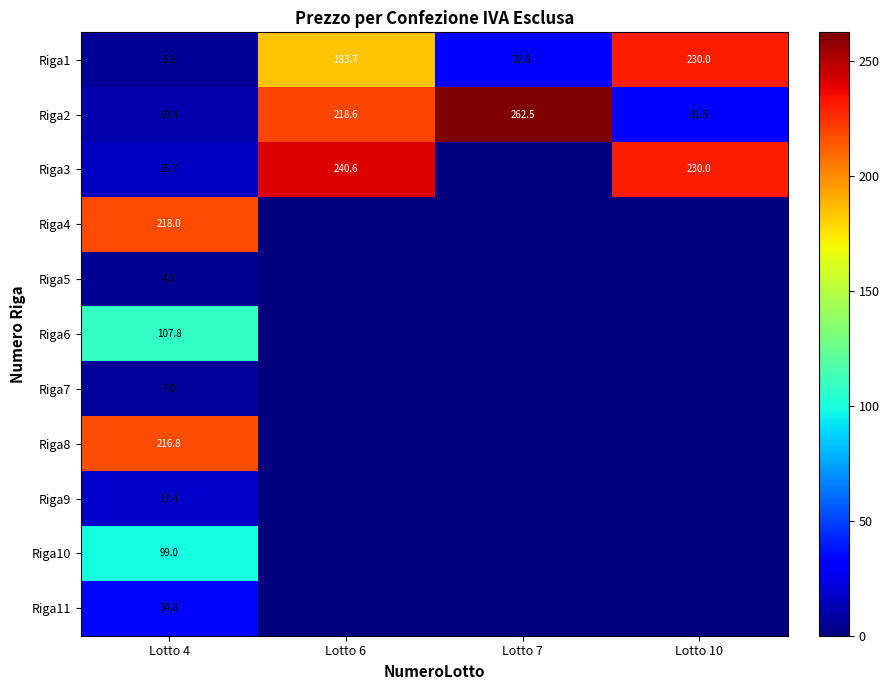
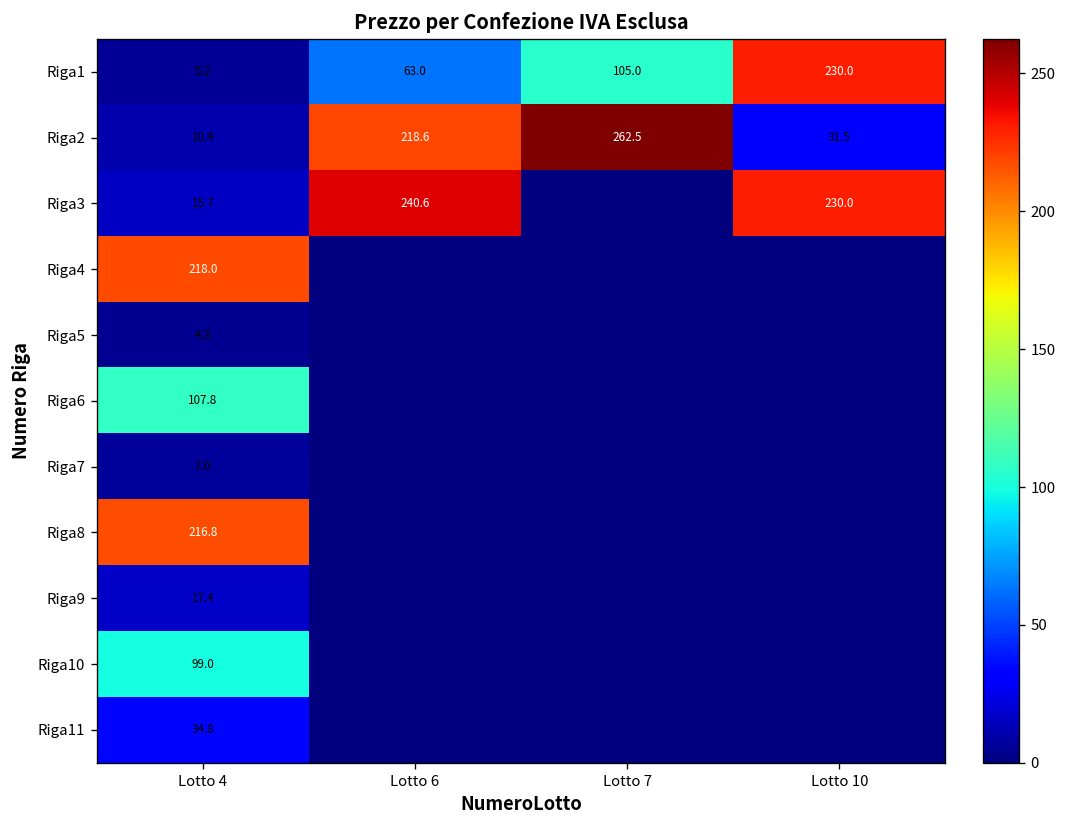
  {
    "Riga1": {
      "Lotto 4": 5.2,
-     "Lotto 6": 183.7,
-     "Lotto 7": 32.8,
+     "Lotto 6": 63.0,
+     "Lotto 7": 105.0,
      "Lotto 10": 230.0
    },
    "Riga2": {
      "Lotto 4": 10.4,
      "Lotto 6": 218.6,
      "Lotto 7": 262.5,
      "Lotto 10": 31.5
    },
    "Riga3": {
      "Lotto 4": 15.7,
      "Lotto 6": 240.6,
      "Lotto 10": 230.0
    },
    "Riga4": {
      "Lotto 4": 218.0
    },
    "Riga5": {
      "Lotto 4": 4.3
    },
    "Riga6": {
      "Lotto 4": 107.8
    },
    "Riga7": {
      "Lotto 4": 7.0
    },
    "Riga8": {
      "Lotto 4": 216.8
    },
    "Riga9": {
      "Lotto 4": 17.4
    },
    "Riga10": {
      "Lotto 4": 99.0
    },
    "Riga11": {
      "Lotto 4": 34.8
    }
  }
